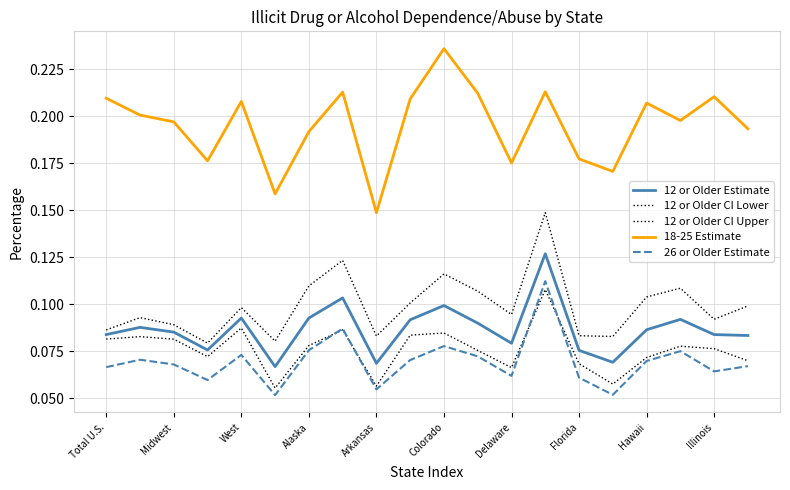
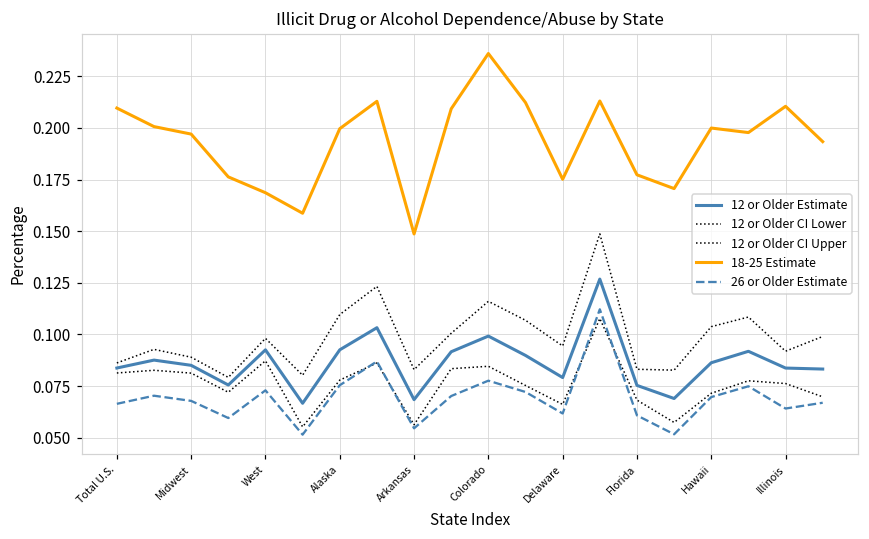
  {
    "18-25 Estimate": {
      "Total U.S.": 0.210,
      "Midwest": 0.197,
-     "West": 0.208,
-     "Alaska": 0.192,
+     "West": 0.169,
+     "Alaska": 0.200,
      "Arkansas": 0.149,
      "Colorado": 0.236,
      "Delaware": 0.175,
      "Florida": 0.177,
-     "Hawaii": 0.207,
+     "Hawaii": 0.200,
      "Illinois": 0.210
    }
  }
